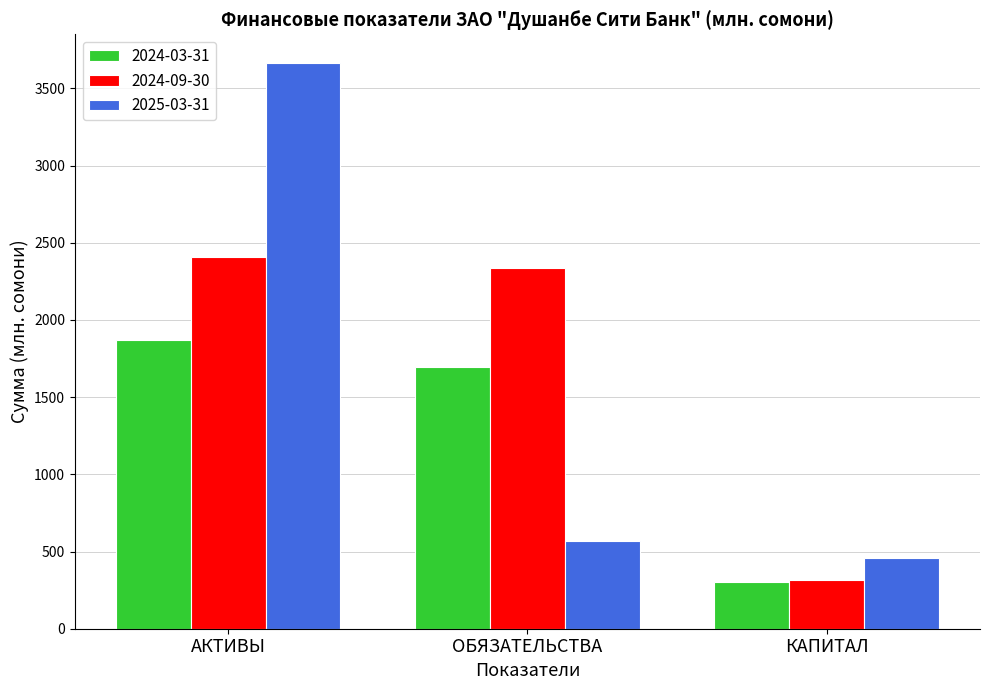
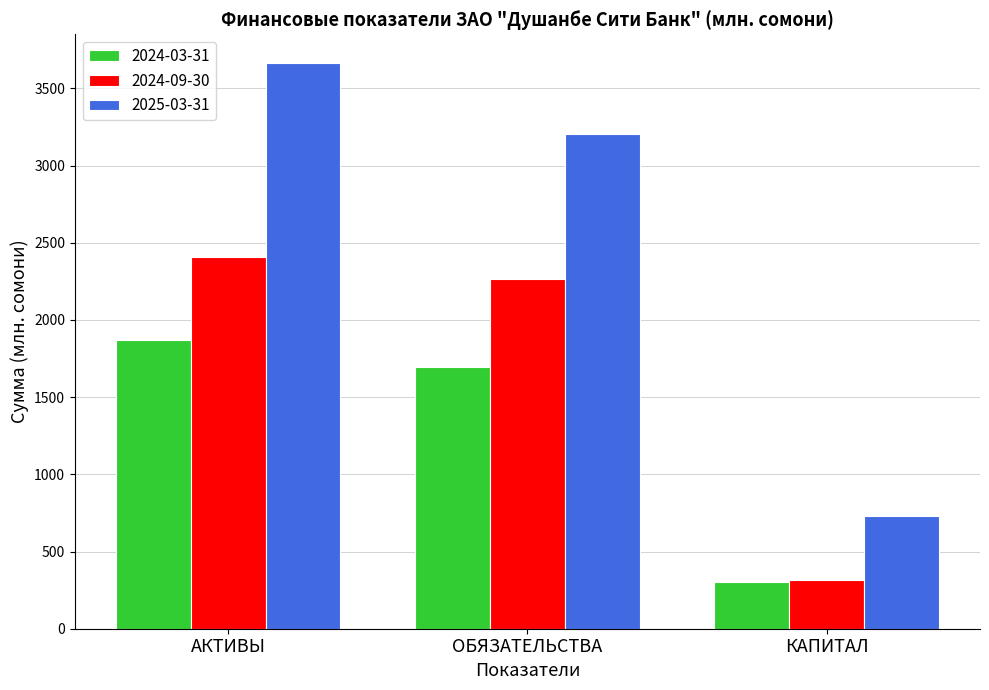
  {
    "2024-03-31": {
      "АКТИВЫ": 1870,
      "ОБЯЗАТЕЛЬСТВА": 1700,
      "КАПИТАЛ": 300
    },
    "2024-09-30": {
      "АКТИВЫ": 2410,
-     "ОБЯЗАТЕЛЬСТВА": 2340,
+     "ОБЯЗАТЕЛЬСТВА": 2270,
      "КАПИТАЛ": 310
    },
    "2025-03-31": {
      "АКТИВЫ": 3670,
-     "ОБЯЗАТЕЛЬСТВА": 570,
-     "КАПИТАЛ": 460
+     "ОБЯЗАТЕЛЬСТВА": 3210,
+     "КАПИТАЛ": 730
    }
  }
